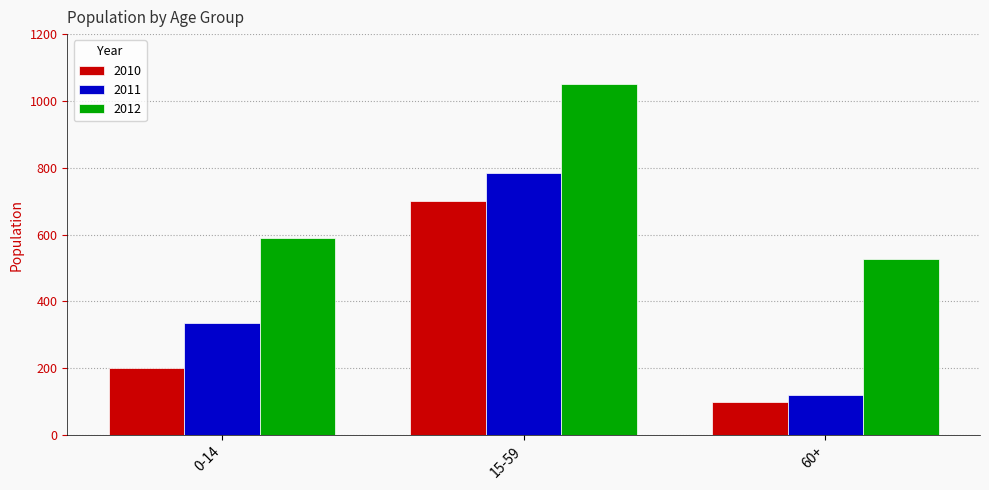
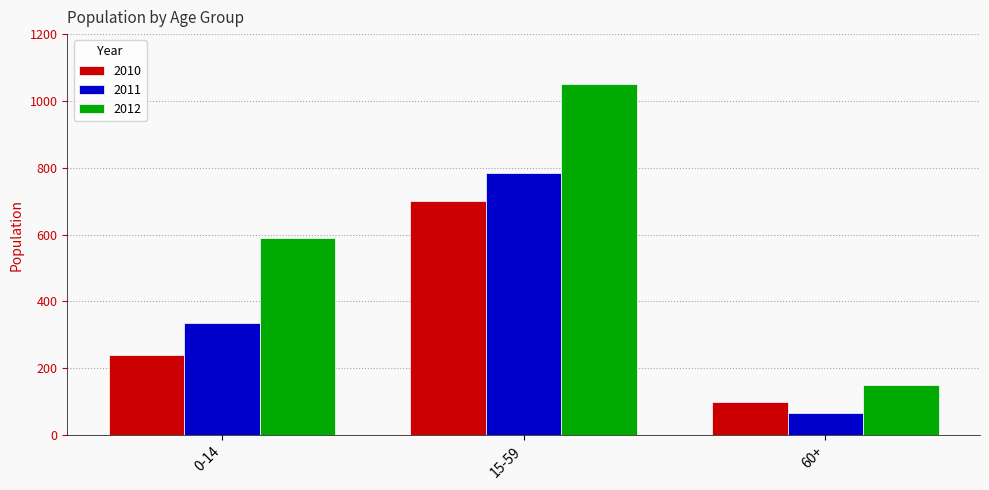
  {
    "2010": {
-     "0-14": 200,
+     "0-14": 240,
      "15-59": 700,
      "60+": 100
    },
    "2011": {
      "0-14": 330,
      "15-59": 780,
-     "60+": 120
+     "60+": 70
    },
    "2012": {
      "0-14": 590,
      "15-59": 1050,
-     "60+": 530
+     "60+": 150
    }
  }
